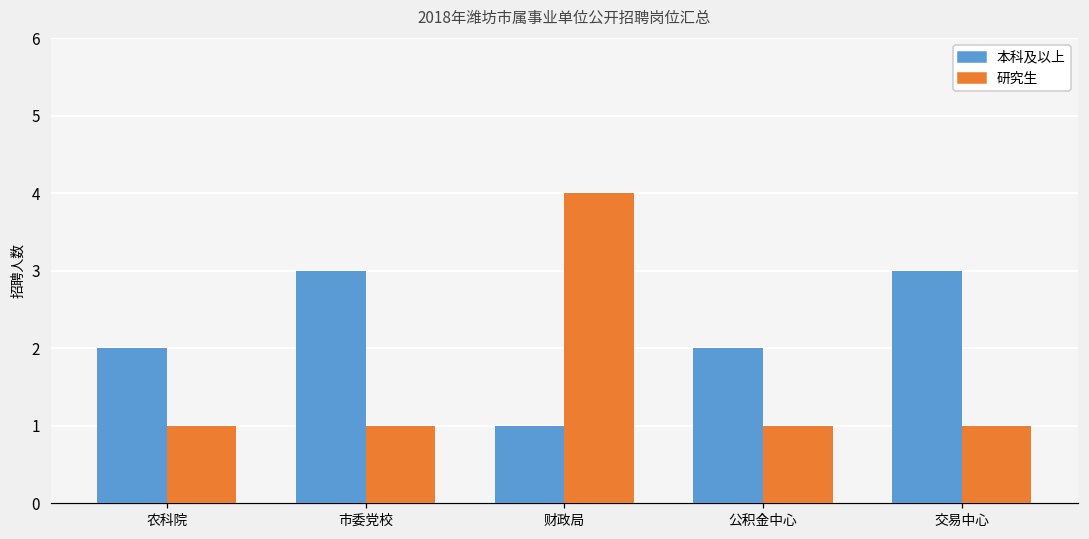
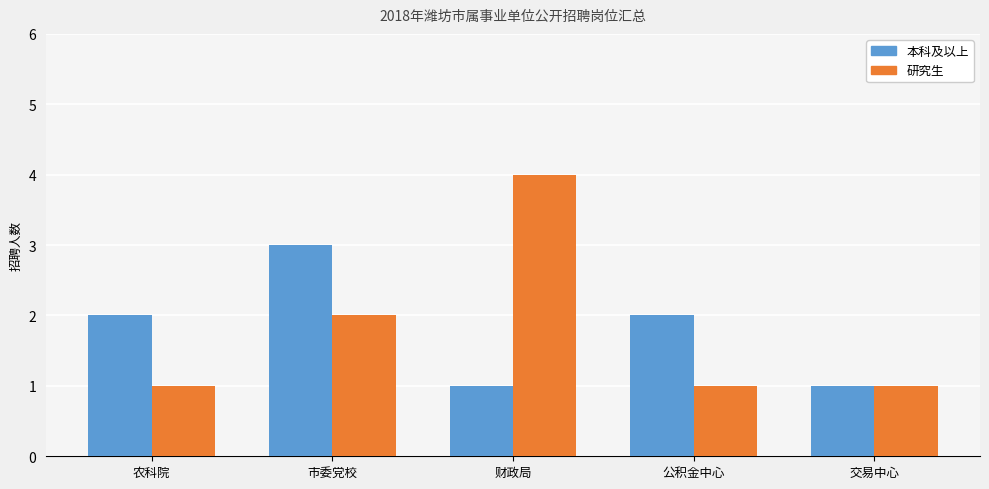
  {
    "本科及以上": {
      "农科院": 2,
      "市委党校": 3,
      "财政局": 1,
      "公积金中心": 2,
-     "交易中心": 3
+     "交易中心": 1
    },
    "研究生": {
      "农科院": 1,
-     "市委党校": 1,
+     "市委党校": 2,
      "财政局": 4,
      "公积金中心": 1,
      "交易中心": 1
    }
  }
